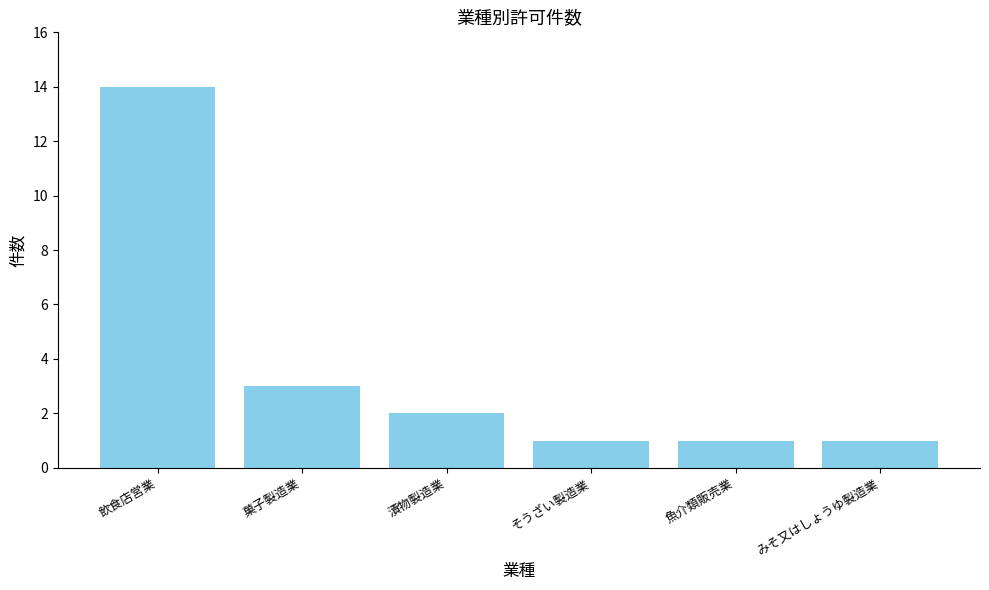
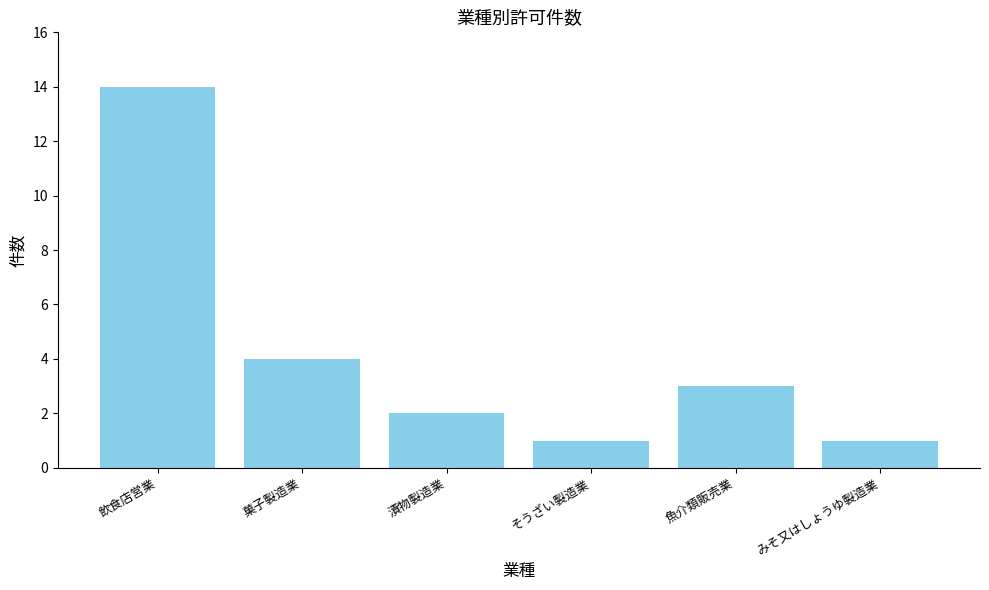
  {
    "飲食店営業": 14,
-   "菓子製造業": 3,
+   "菓子製造業": 4,
    "漬物製造業": 2,
    "そうざい製造業": 1,
-   "魚介類販売業": 1,
+   "魚介類販売業": 3,
    "みそ又はしょうゆ製造業": 1
  }
